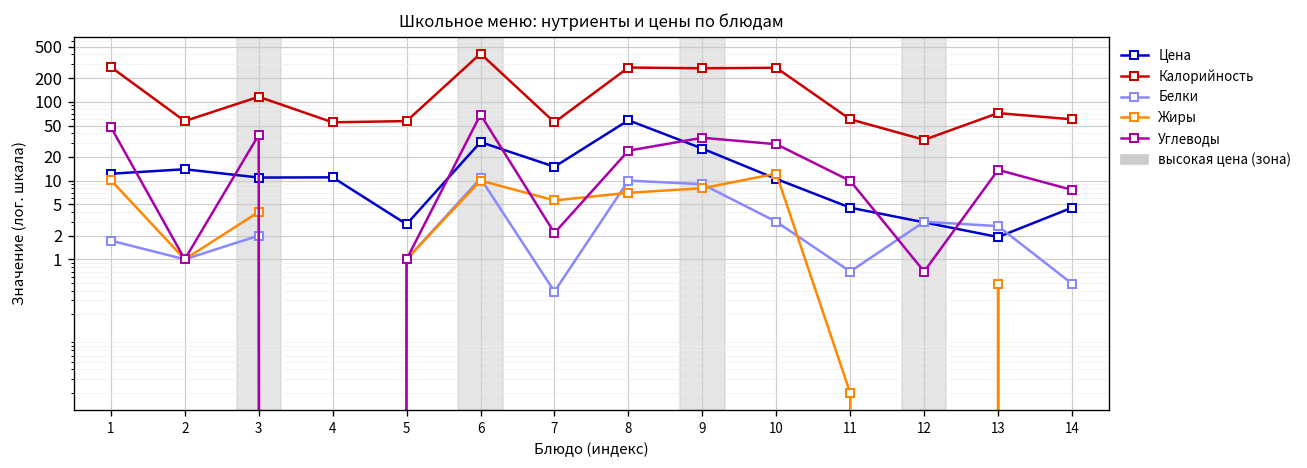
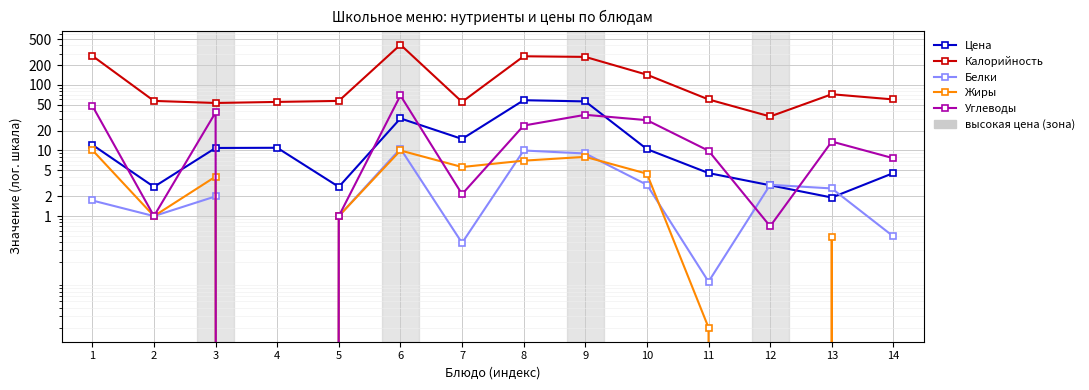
  {
    "Цена": {
      "1": 12,
-     "2": 14,
+     "2": 2.8,
      "3": 11,
      "4": 11,
      "5": 2.8,
      "6": 30,
      "7": 15,
      "8": 60,
-     "9": 26,
+     "9": 60,
      "10": 11,
      "11": 5,
      "13": 1.9,
      "14": 5
    },
    "Калорийность": {
      "1": 280,
      "2": 60,
-     "3": 120,
+     "3": 50,
      "4": 60,
      "5": 60,
      "6": 400,
      "7": 60,
      "8": 270,
      "9": 270,
-     "10": 270,
+     "10": 140,
      "11": 60,
      "12": 30,
      "13": 70,
      "14": 60
    },
    "Белки": {
      "1": 1.7,
      "3": 2.0,
      "7": 0.4,
      "8": 10,
      "9": 9,
      "10": 3,
-     "11": 0.7,
+     "11": 0.1,
      "13": 2.6,
      "14": 0.5
    },
    "Жиры": {
      "1": 10,
      "3": 4,
      "7": 6,
      "8": 7,
      "9": 8,
-     "10": 12,
+     "10": 4,
      "11": 0.020,
      "13": 0.5
    },
    "Углеводы": {
      "1": 50,
      "3": 40,
      "6": 70,
      "7": 2.2,
      "8": 24,
      "9": 40,
      "10": 30,
      "11": 10,
      "12": 0.7,
      "13": 14,
      "14": 8
    }
  }
